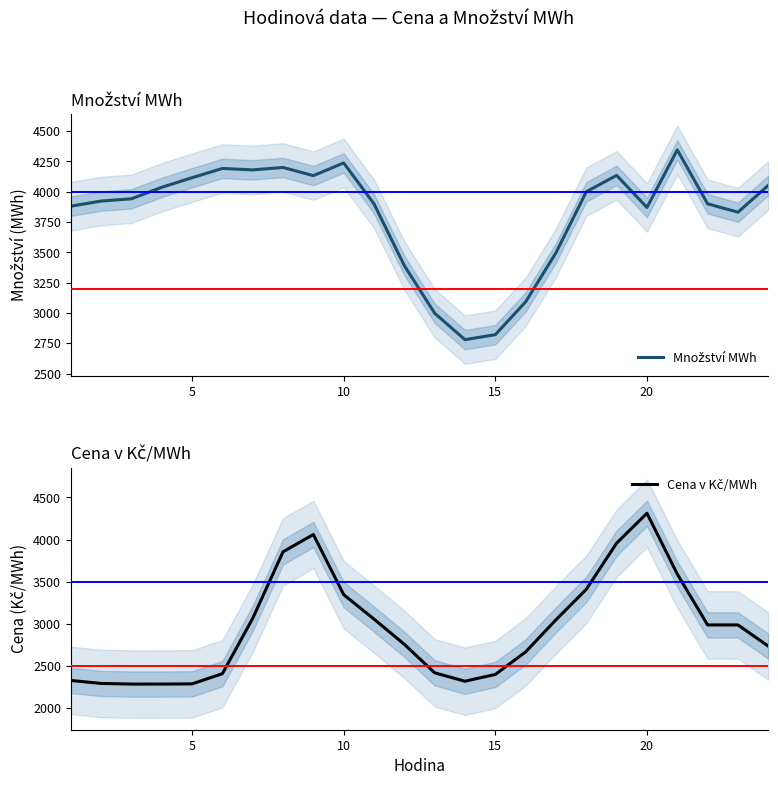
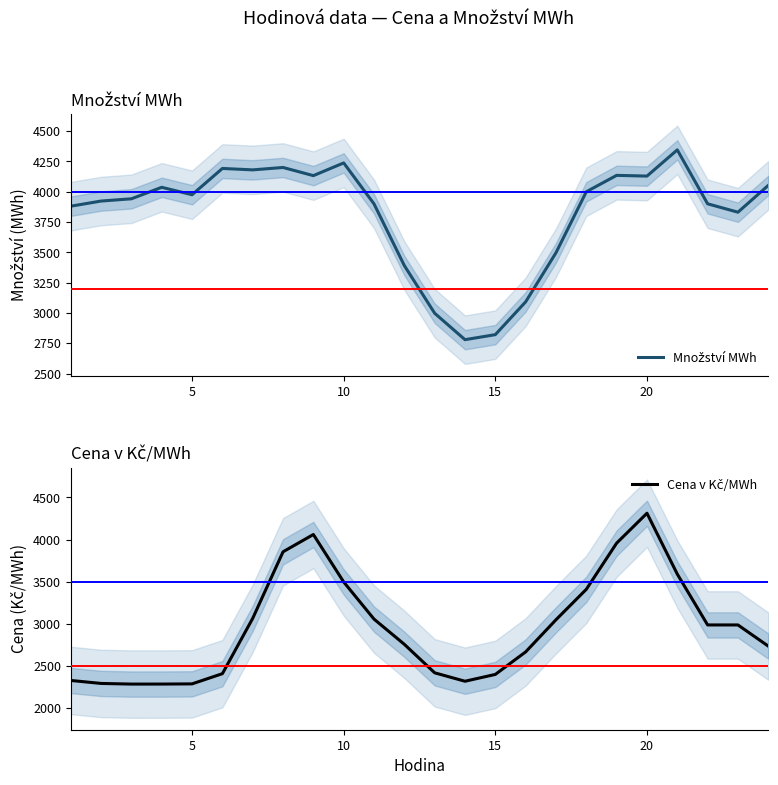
  {
    "Množství MWh": {
      "Množství MWh": {
-       "5": 4110,
+       "5": 3970,
        "10": 4240,
        "15": 2820,
-       "20": 3870
+       "20": 4130
      }
    },
    "Cena v Kč/MWh": {
      "Cena v Kč/MWh": {
        "5": 2300,
-       "10": 3300,
+       "10": 3500,
        "15": 2400,
        "20": 4300
      }
    }
  }
